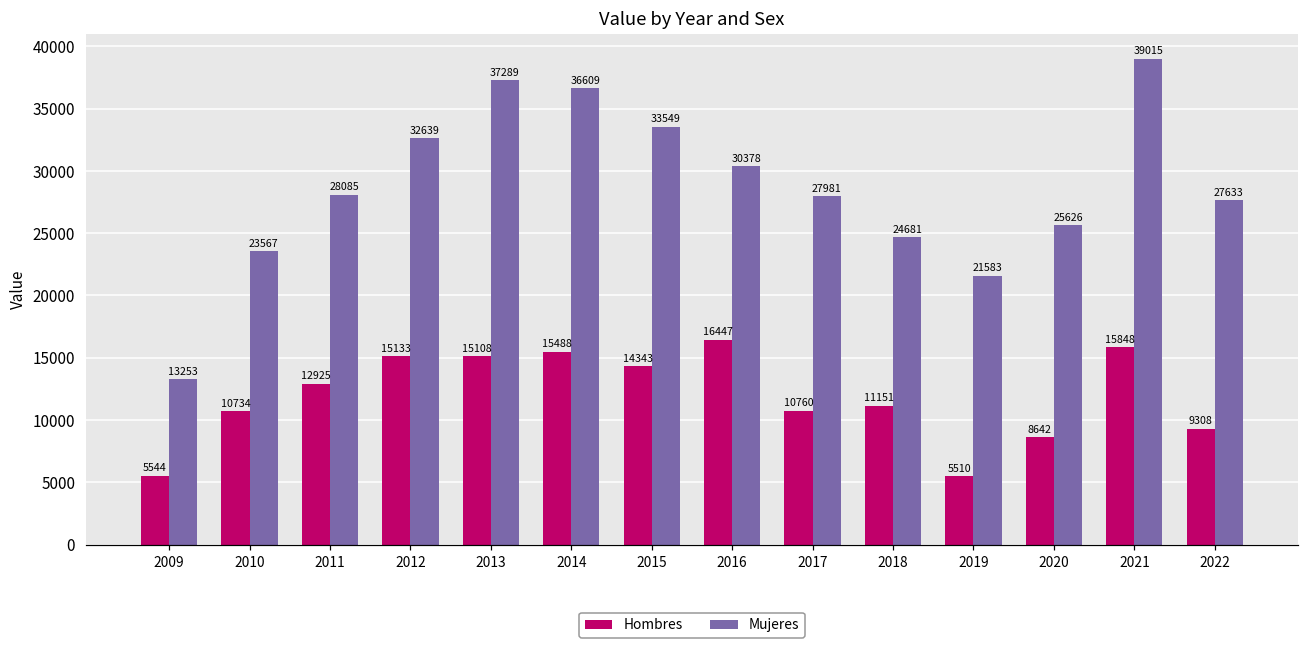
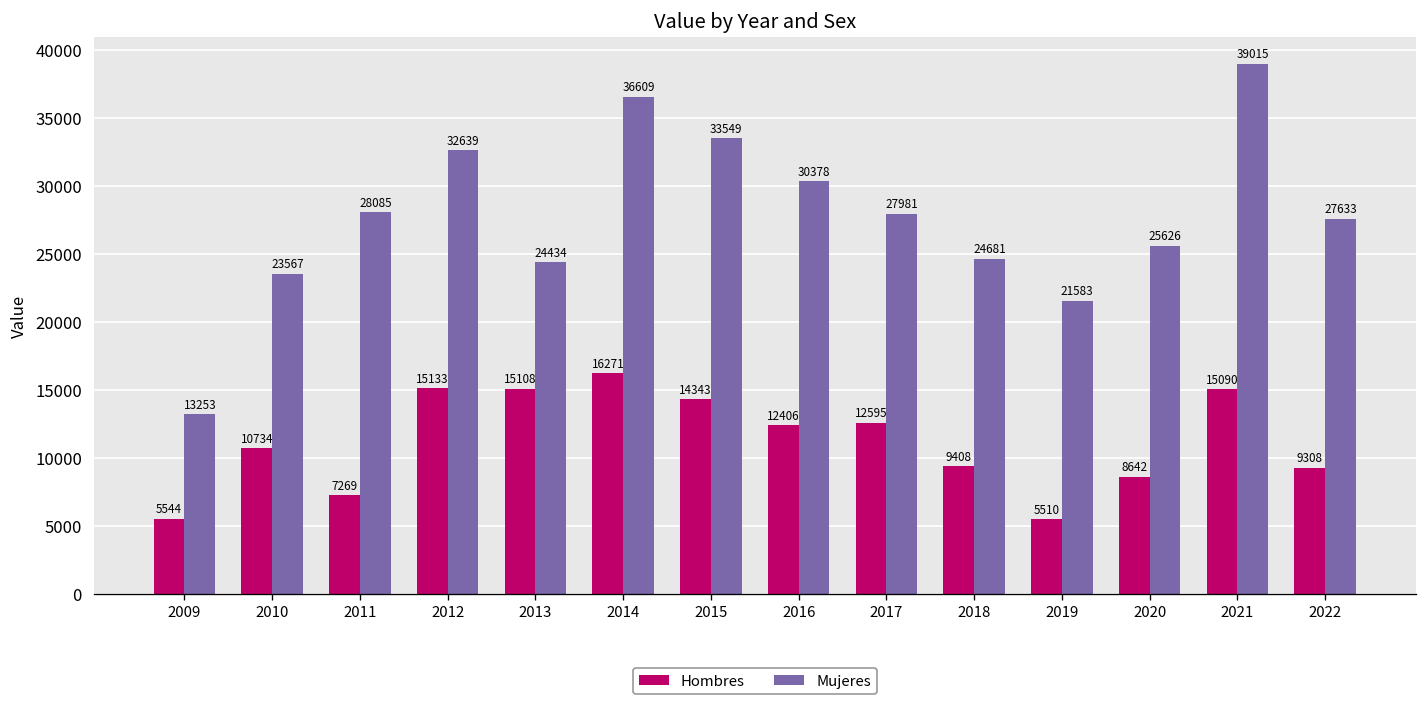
  {
    "Hombres": {
      "2009": 5544,
      "2010": 10734,
-     "2011": 12925,
+     "2011": 7269,
      "2012": 15133,
      "2013": 15108,
-     "2014": 15488,
+     "2014": 16271,
      "2015": 14343,
-     "2016": 16447,
-     "2017": 10760,
-     "2018": 11151,
+     "2016": 12406,
+     "2017": 12595,
+     "2018": 9408,
      "2019": 5510,
      "2020": 8642,
-     "2021": 15848,
+     "2021": 15090,
      "2022": 9308
    },
    "Mujeres": {
      "2009": 13253,
      "2010": 23567,
      "2011": 28085,
      "2012": 32639,
-     "2013": 37289,
+     "2013": 24434,
      "2014": 36609,
      "2015": 33549,
      "2016": 30378,
      "2017": 27981,
      "2018": 24681,
      "2019": 21583,
      "2020": 25626,
      "2021": 39015,
      "2022": 27633
    }
  }
